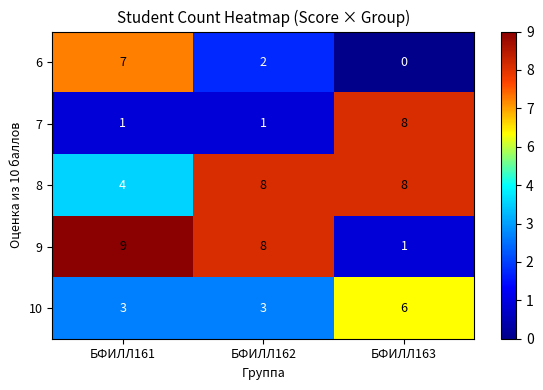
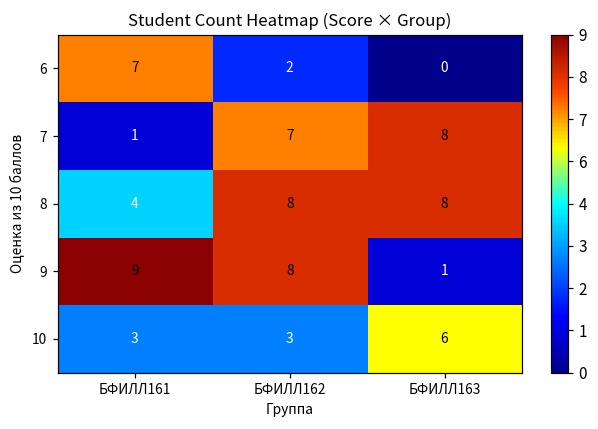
  {
    "6": {
      "БФИЛЛ161": 7,
      "БФИЛЛ162": 2,
      "БФИЛЛ163": 0
    },
    "7": {
      "БФИЛЛ161": 1,
-     "БФИЛЛ162": 1,
+     "БФИЛЛ162": 7,
      "БФИЛЛ163": 8
    },
    "8": {
      "БФИЛЛ161": 4,
      "БФИЛЛ162": 8,
      "БФИЛЛ163": 8
    },
    "9": {
      "БФИЛЛ161": 9,
      "БФИЛЛ162": 8,
      "БФИЛЛ163": 1
    },
    "10": {
      "БФИЛЛ161": 3,
      "БФИЛЛ162": 3,
      "БФИЛЛ163": 6
    }
  }
